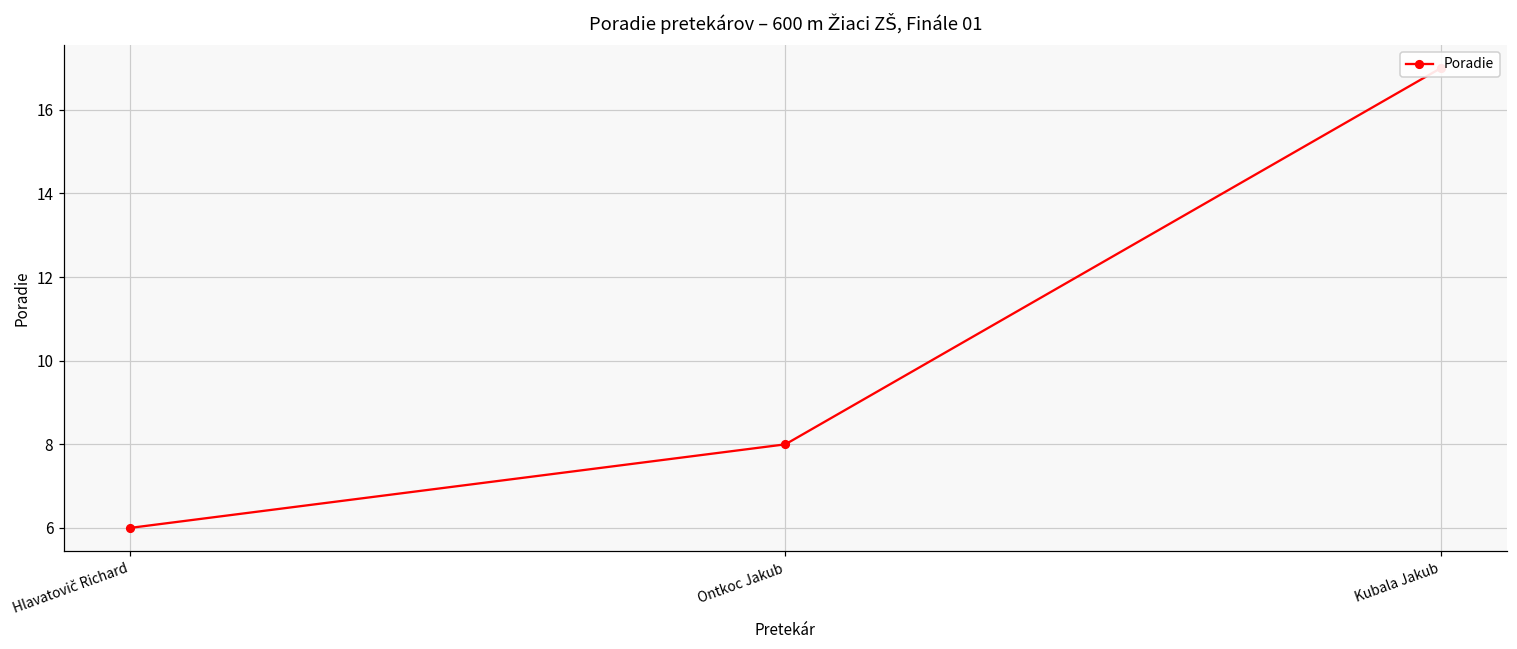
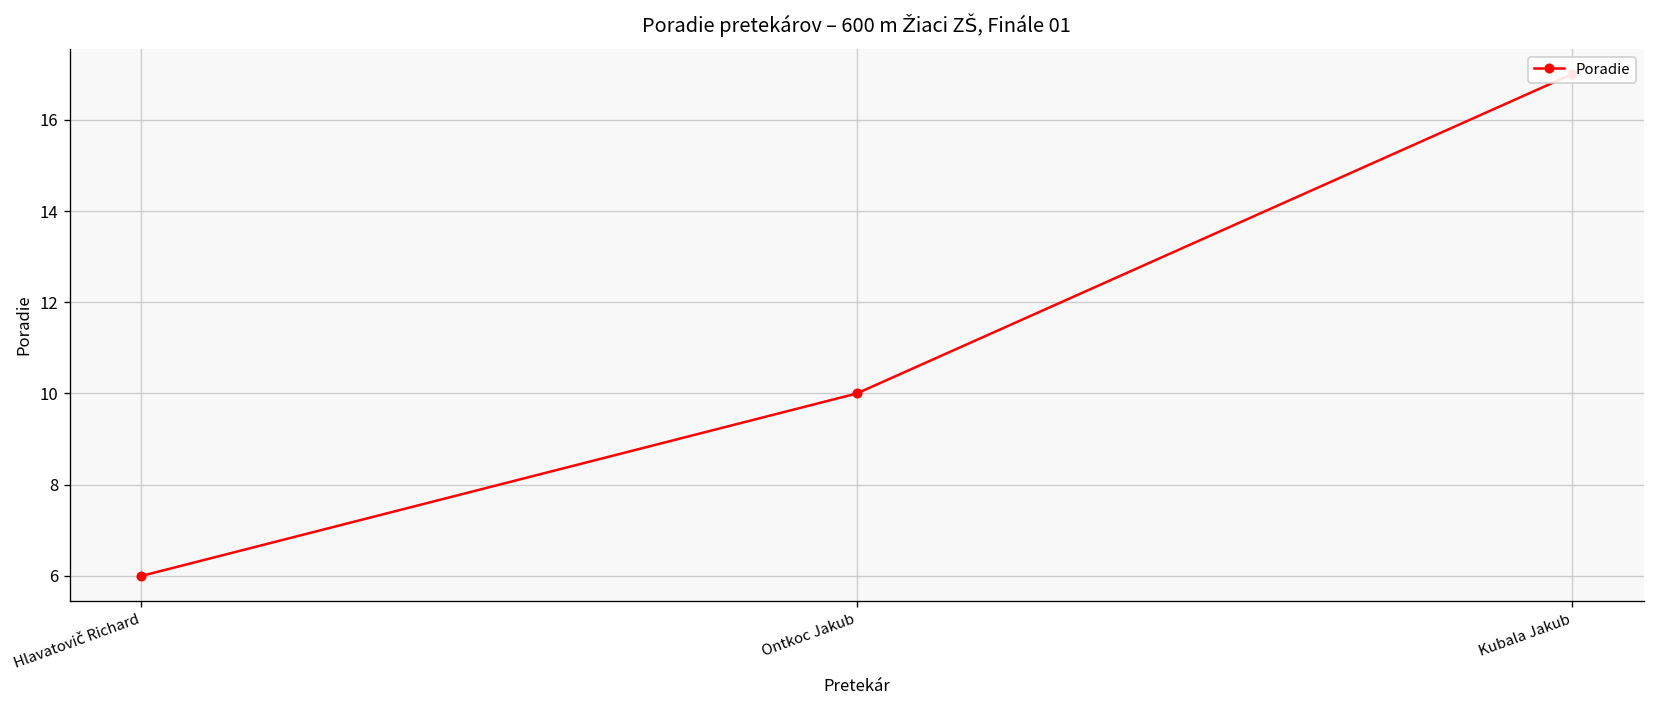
  {
    "Hlavatovič Richard": 6,
-   "Ontkoc Jakub": 8
+   "Ontkoc Jakub": 10
  }
